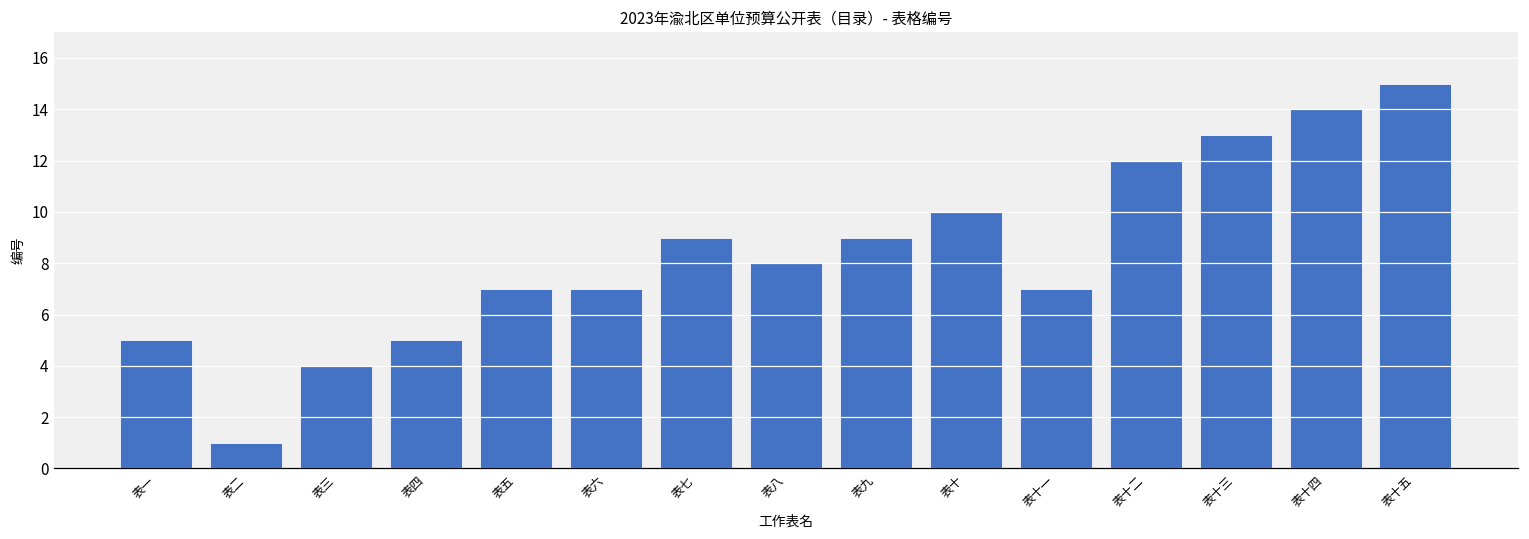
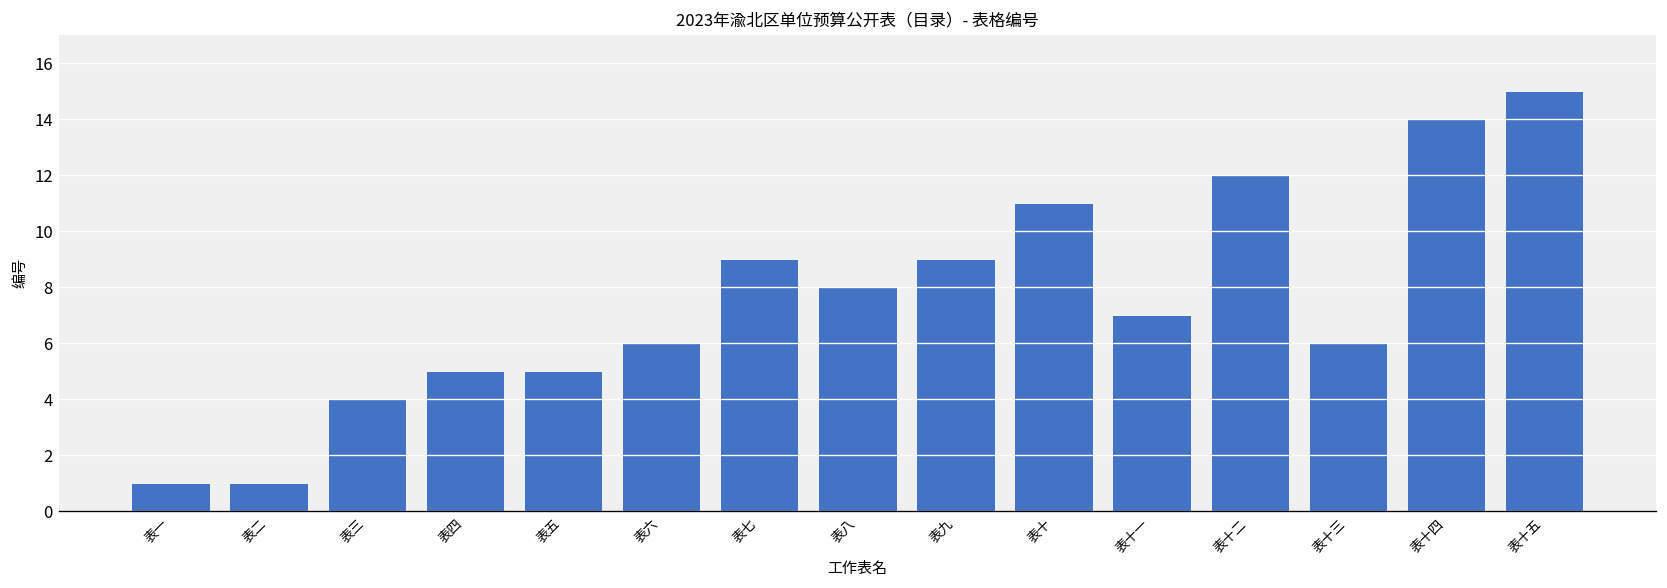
  {
-   "表一": 5,
+   "表一": 1,
    "表二": 1,
    "表三": 4,
    "表四": 5,
-   "表五": 7,
-   "表六": 7,
+   "表五": 5,
+   "表六": 6,
    "表七": 9,
    "表八": 8,
    "表九": 9,
-   "表十": 10,
+   "表十": 11,
    "表十一": 7,
    "表十二": 12,
-   "表十三": 13,
+   "表十三": 6,
    "表十四": 14,
    "表十五": 15
  }
